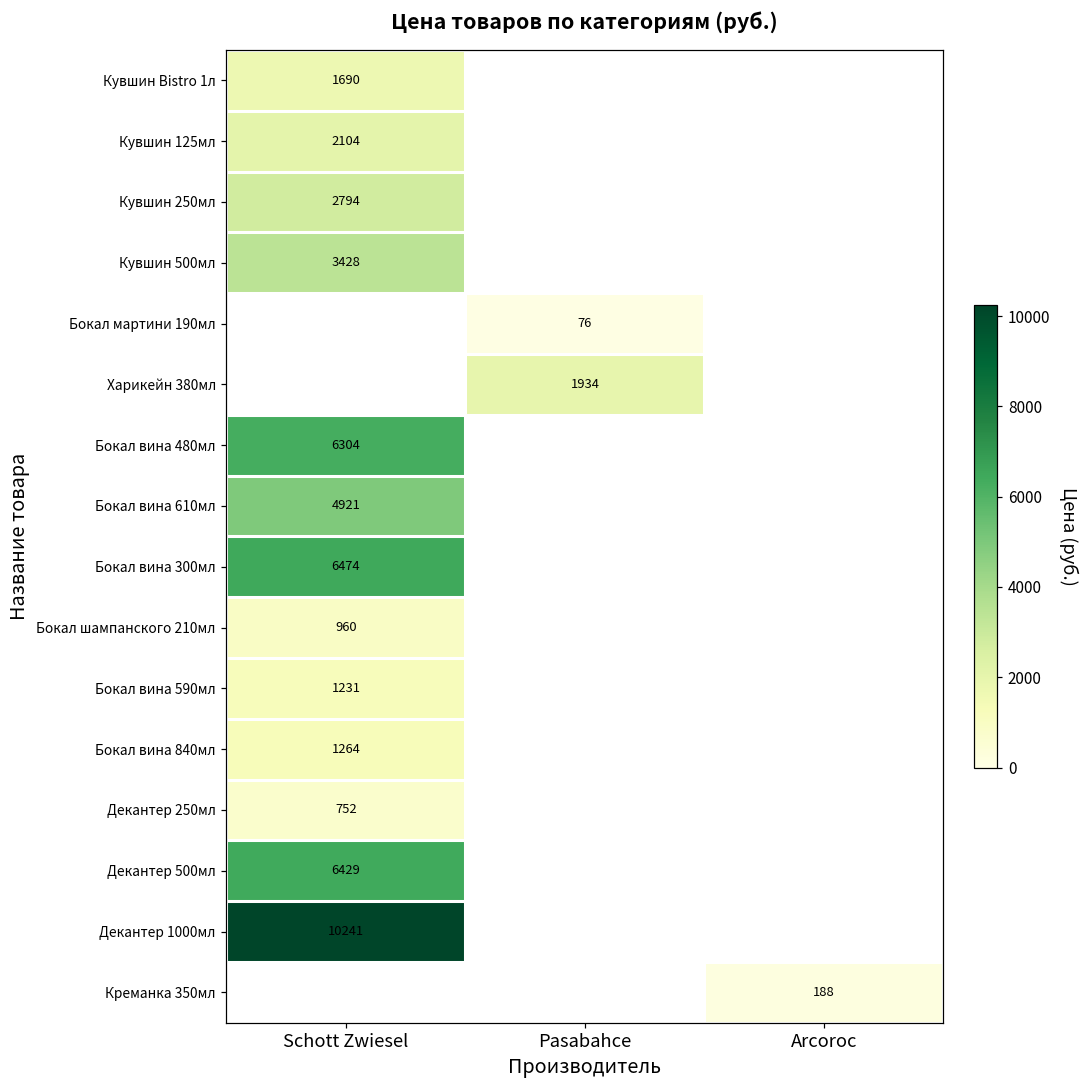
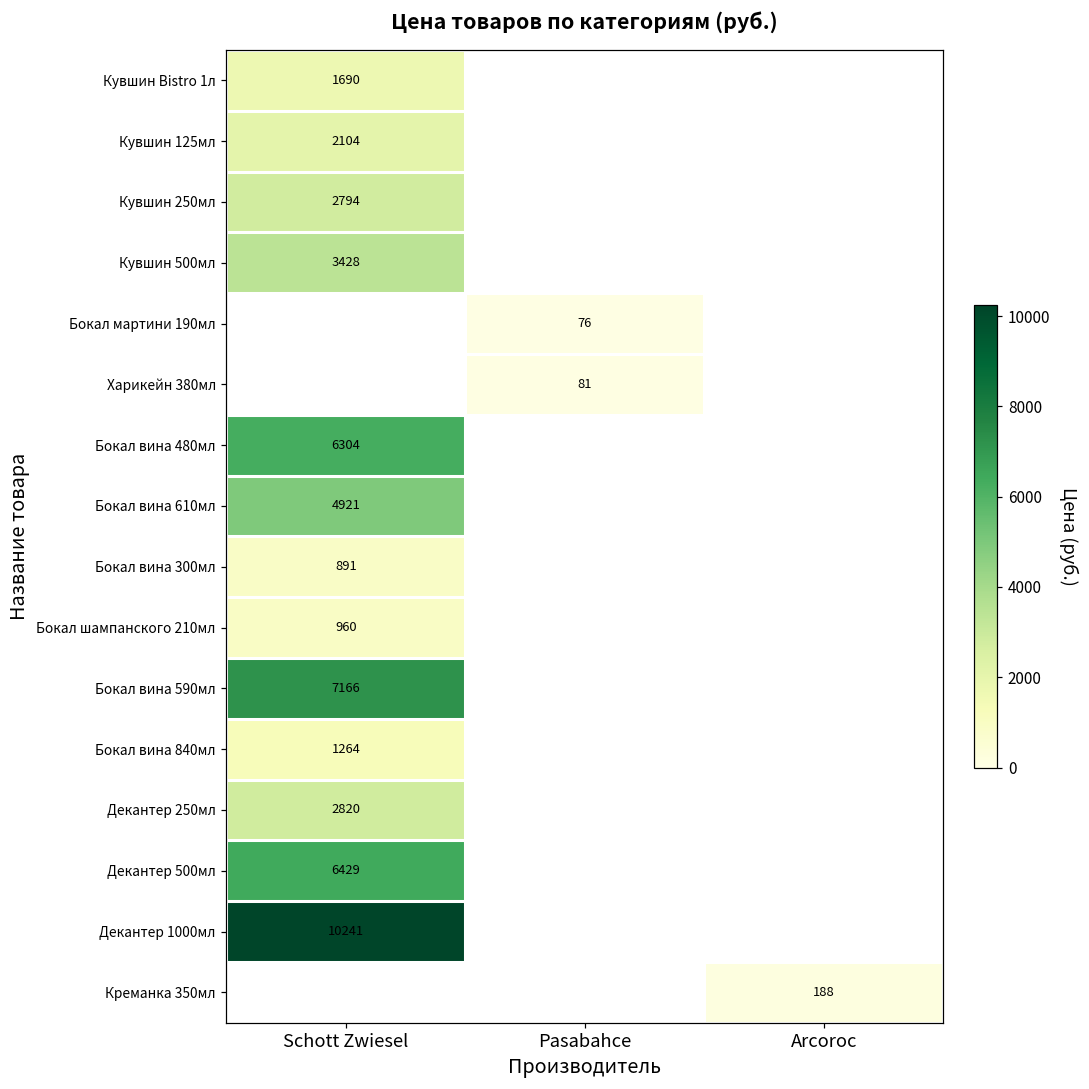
  {
    "Кувшин Bistro 1л": {
      "Schott Zwiesel": 1690
    },
    "Кувшин 125мл": {
      "Schott Zwiesel": 2104
    },
    "Кувшин 250мл": {
      "Schott Zwiesel": 2794
    },
    "Кувшин 500мл": {
      "Schott Zwiesel": 3428
    },
    "Бокал мартини 190мл": {
      "Pasabahce": 76
    },
    "Харикейн 380мл": {
-     "Pasabahce": 1934
+     "Pasabahce": 81
    },
    "Бокал вина 480мл": {
      "Schott Zwiesel": 6304
    },
    "Бокал вина 610мл": {
      "Schott Zwiesel": 4921
    },
    "Бокал вина 300мл": {
-     "Schott Zwiesel": 6474
+     "Schott Zwiesel": 891
    },
    "Бокал шампанского 210мл": {
      "Schott Zwiesel": 960
    },
    "Бокал вина 590мл": {
-     "Schott Zwiesel": 1231
+     "Schott Zwiesel": 7166
    },
    "Бокал вина 840мл": {
      "Schott Zwiesel": 1264
    },
    "Декантер 250мл": {
-     "Schott Zwiesel": 752
+     "Schott Zwiesel": 2820
    },
    "Декантер 500мл": {
      "Schott Zwiesel": 6429
    },
    "Декантер 1000мл": {
      "Schott Zwiesel": 10241
    },
    "Креманка 350мл": {
      "Arcoroc": 188
    }
  }
